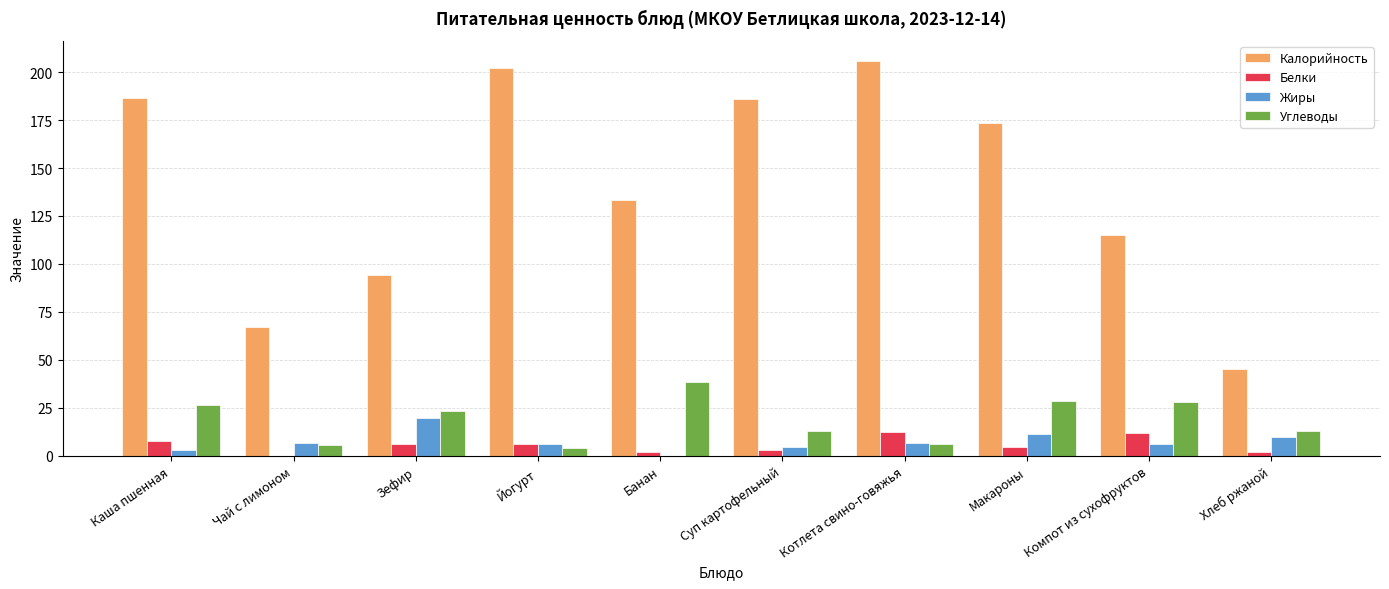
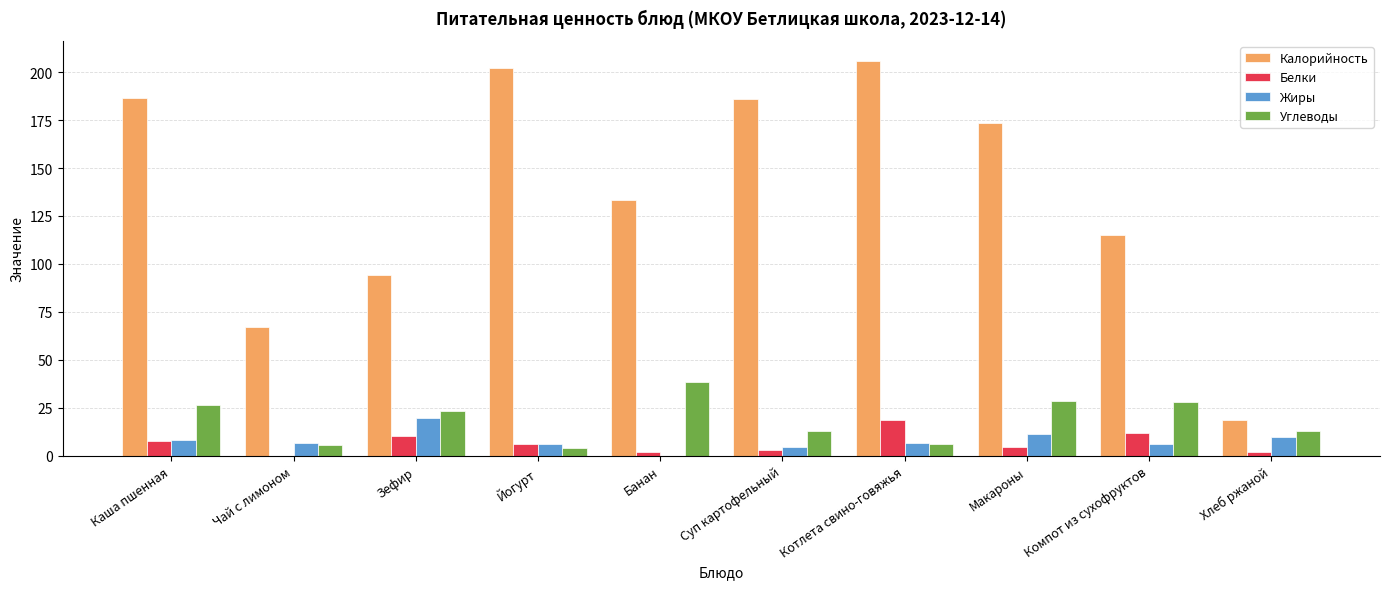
  {
    "Калорийность": {
      "Каша пшенная": 186,
      "Чай с лимоном": 67,
      "Зефир": 94,
      "Йогурт": 202,
      "Банан": 134,
      "Суп картофельный": 186,
      "Котлета свино-говяжья": 206,
      "Макароны": 173,
      "Компот из сухофруктов": 115,
-     "Хлеб ржаной": 45
+     "Хлеб ржаной": 19
    },
    "Белки": {
      "Каша пшенная": 8,
-     "Зефир": 6,
+     "Зефир": 10,
      "Йогурт": 6,
      "Банан": 2,
      "Суп картофельный": 3,
-     "Котлета свино-говяжья": 12,
+     "Котлета свино-говяжья": 18,
      "Макароны": 5,
      "Компот из сухофруктов": 12,
      "Хлеб ржаной": 2
    },
    "Жиры": {
-     "Каша пшенная": 3,
+     "Каша пшенная": 8,
      "Чай с лимоном": 7,
      "Зефир": 20,
      "Йогурт": 6,
      "Суп картофельный": 5,
      "Котлета свино-говяжья": 7,
      "Макароны": 11,
      "Компот из сухофруктов": 6,
      "Хлеб ржаной": 10
    },
    "Углеводы": {
      "Каша пшенная": 26,
      "Чай с лимоном": 6,
      "Зефир": 23,
      "Йогурт": 4,
      "Банан": 39,
      "Суп картофельный": 13,
      "Котлета свино-говяжья": 6,
      "Макароны": 29,
      "Компот из сухофруктов": 28,
      "Хлеб ржаной": 13
    }
  }
